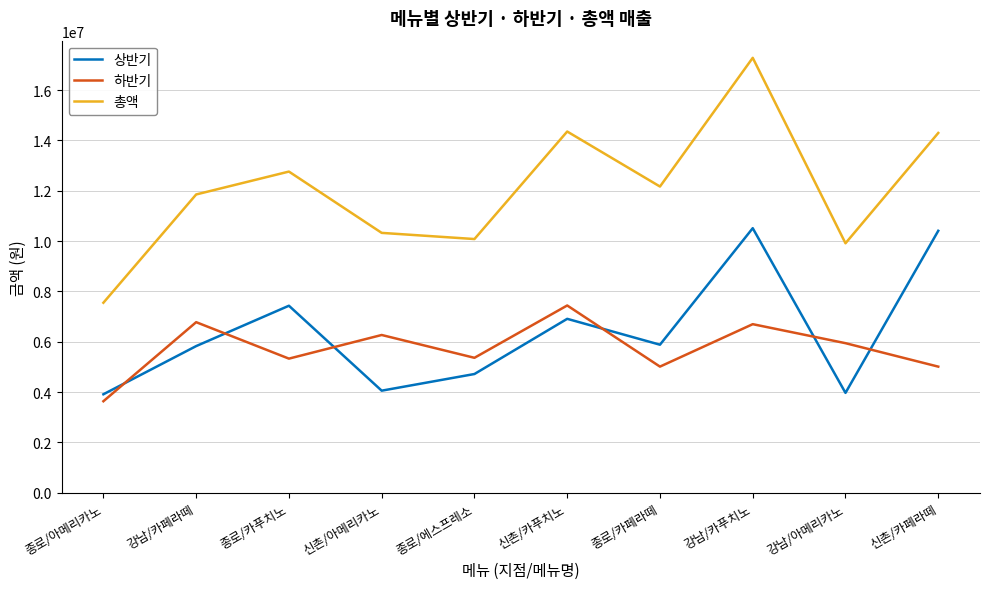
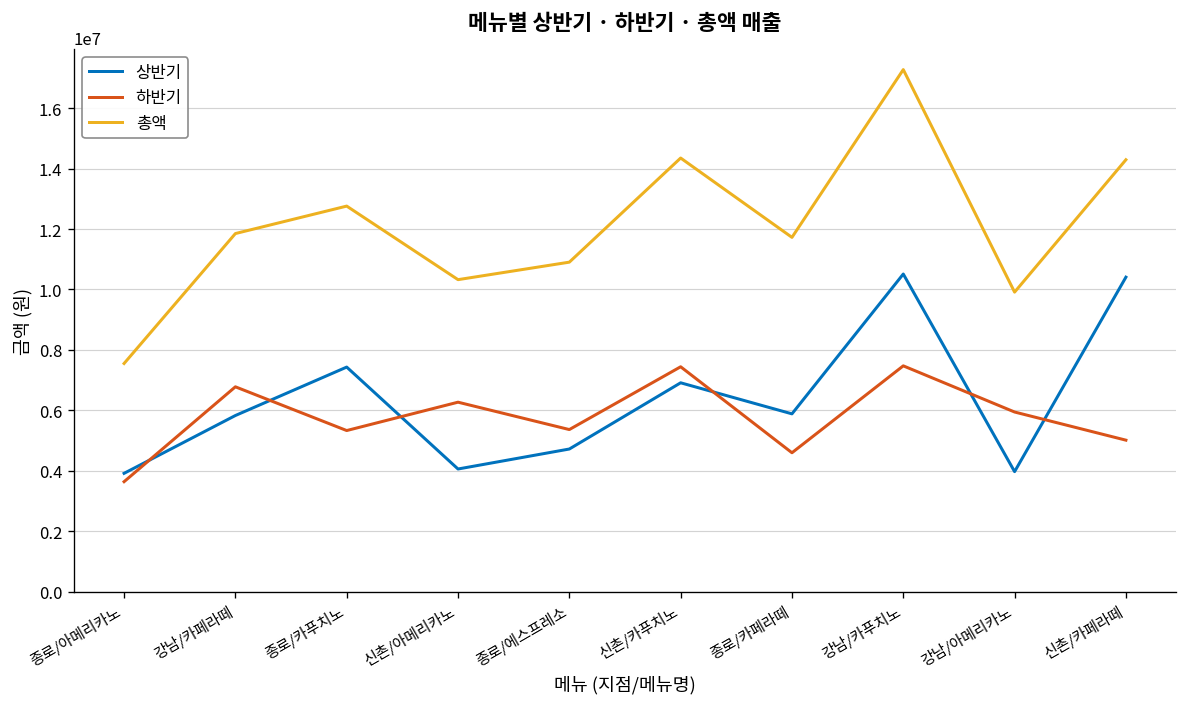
  {
    "상반기": {
      "종로/아메리카노": 3900000,
      "강남/카페라떼": 5800000,
      "종로/카푸치노": 7400000,
      "신촌/아메리카노": 4100000,
      "종로/에스프레소": 4700000,
      "신촌/카푸치노": 6900000,
      "종로/카페라떼": 5900000,
      "강남/카푸치노": 10500000,
      "강남/아메리카노": 4000000,
      "신촌/카페라떼": 10400000
    },
    "하반기": {
      "종로/아메리카노": 3600000,
      "강남/카페라떼": 6800000,
      "종로/카푸치노": 5300000,
      "신촌/아메리카노": 6300000,
      "종로/에스프레소": 5400000,
      "신촌/카푸치노": 7400000,
-     "종로/카페라떼": 5000000,
-     "강남/카푸치노": 6700000,
+     "종로/카페라떼": 4600000,
+     "강남/카푸치노": 7500000,
      "강남/아메리카노": 5900000,
      "신촌/카페라떼": 5000000
    },
    "총액": {
      "종로/아메리카노": 7500000,
      "강남/카페라떼": 11900000,
      "종로/카푸치노": 12800000,
      "신촌/아메리카노": 10300000,
-     "종로/에스프레소": 10100000,
+     "종로/에스프레소": 10900000,
      "신촌/카푸치노": 14400000,
-     "종로/카페라떼": 12200000,
+     "종로/카페라떼": 11700000,
      "강남/카푸치노": 17300000,
      "강남/아메리카노": 9900000,
      "신촌/카페라떼": 14300000
    }
  }
